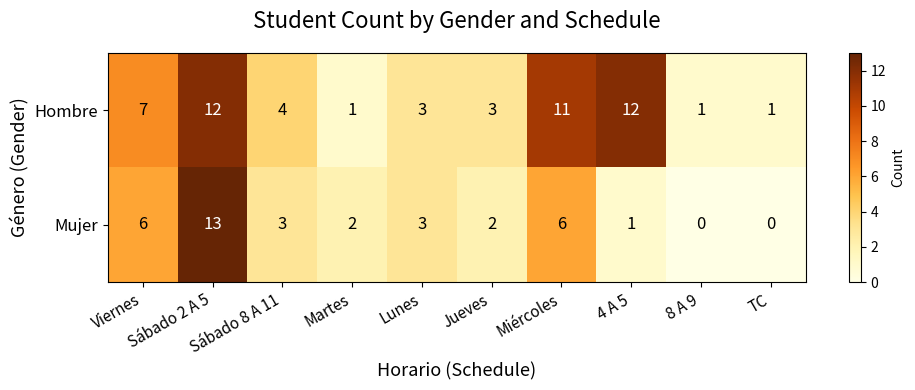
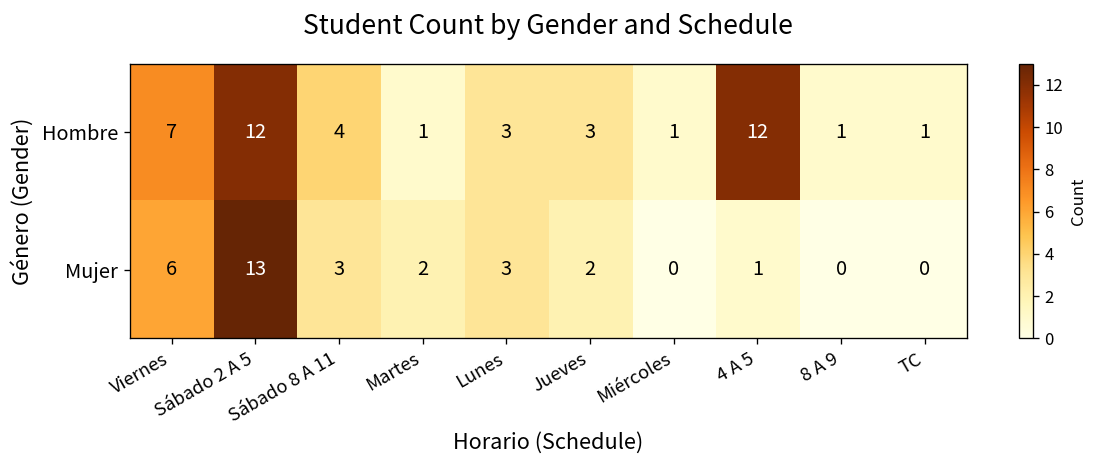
  {
    "Hombre": {
      "Viernes": 7,
      "Sábado 2 A 5": 12,
      "Sábado 8 A 11": 4,
      "Martes": 1,
      "Lunes": 3,
      "Jueves": 3,
-     "Miércoles": 11,
+     "Miércoles": 1,
      "4 A 5": 12,
      "8 A 9": 1,
      "TC": 1
    },
    "Mujer": {
      "Viernes": 6,
      "Sábado 2 A 5": 13,
      "Sábado 8 A 11": 3,
      "Martes": 2,
      "Lunes": 3,
      "Jueves": 2,
-     "Miércoles": 6,
+     "Miércoles": 0,
      "4 A 5": 1,
      "8 A 9": 0,
      "TC": 0
    }
  }
